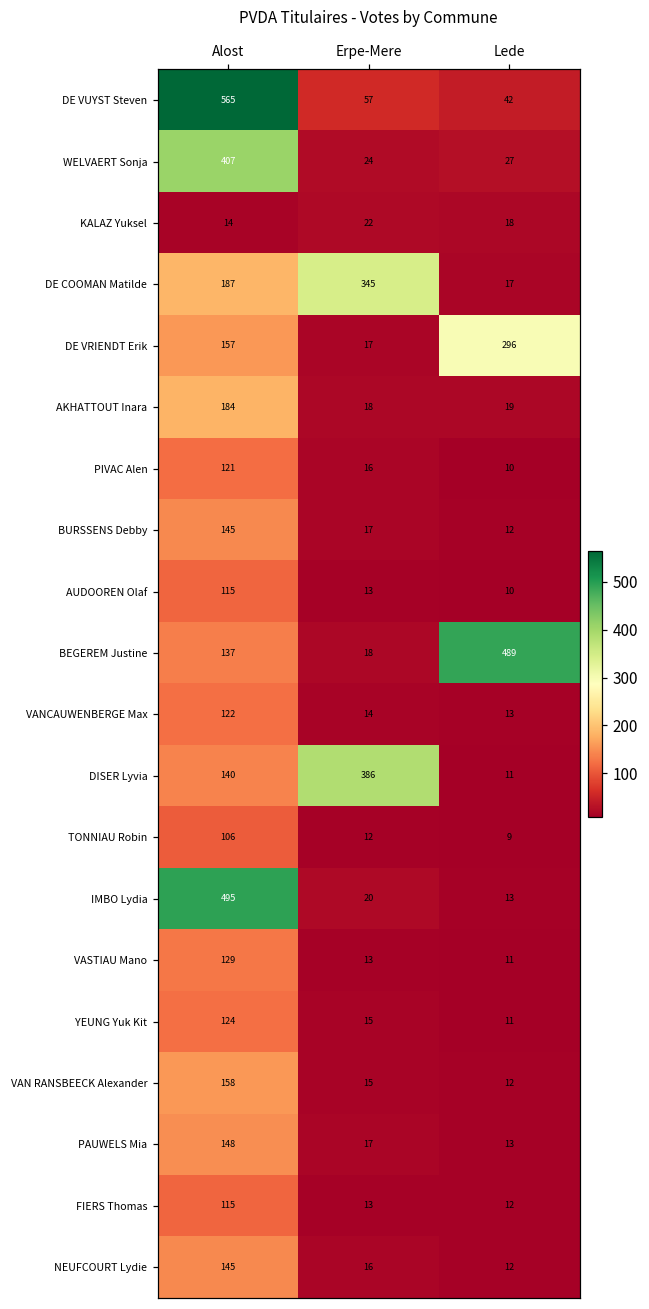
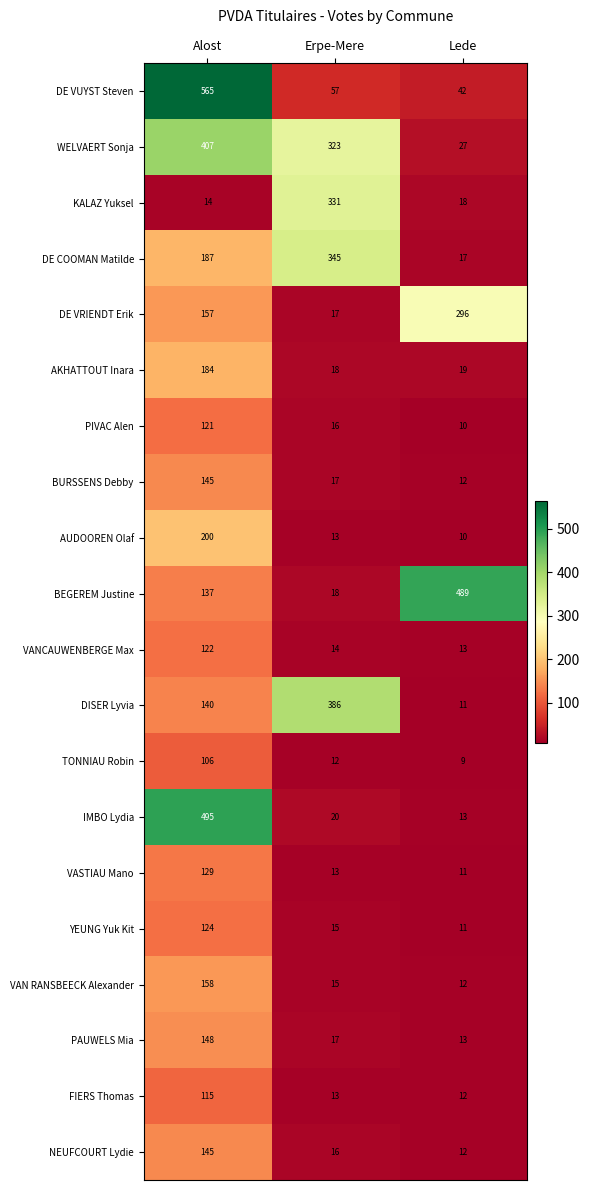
  {
    "DE VUYST Steven": {
      "Alost": 565,
      "Erpe-Mere": 57,
      "Lede": 42
    },
    "WELVAERT Sonja": {
      "Alost": 407,
-     "Erpe-Mere": 24,
+     "Erpe-Mere": 323,
      "Lede": 27
    },
    "KALAZ Yuksel": {
      "Alost": 14,
-     "Erpe-Mere": 22,
+     "Erpe-Mere": 331,
      "Lede": 18
    },
    "DE COOMAN Matilde": {
      "Alost": 187,
      "Erpe-Mere": 345,
      "Lede": 17
    },
    "DE VRIENDT Erik": {
      "Alost": 157,
      "Erpe-Mere": 17,
      "Lede": 296
    },
    "AKHATTOUT Inara": {
      "Alost": 184,
      "Erpe-Mere": 18,
      "Lede": 19
    },
    "PIVAC Alen": {
      "Alost": 121,
      "Erpe-Mere": 16,
      "Lede": 10
    },
    "BURSSENS Debby": {
      "Alost": 145,
      "Erpe-Mere": 17,
      "Lede": 12
    },
    "AUDOOREN Olaf": {
-     "Alost": 115,
+     "Alost": 200,
      "Erpe-Mere": 13,
      "Lede": 10
    },
    "BEGEREM Justine": {
      "Alost": 137,
      "Erpe-Mere": 18,
      "Lede": 489
    },
    "VANCAUWENBERGE Max": {
      "Alost": 122,
      "Erpe-Mere": 14,
      "Lede": 13
    },
    "DISER Lyvia": {
      "Alost": 140,
      "Erpe-Mere": 386,
      "Lede": 11
    },
    "TONNIAU Robin": {
      "Alost": 106,
      "Erpe-Mere": 12,
      "Lede": 9
    },
    "IMBO Lydia": {
      "Alost": 495,
      "Erpe-Mere": 20,
      "Lede": 13
    },
    "VASTIAU Mano": {
      "Alost": 129,
      "Erpe-Mere": 13,
      "Lede": 11
    },
    "YEUNG Yuk Kit": {
      "Alost": 124,
      "Erpe-Mere": 15,
      "Lede": 11
    },
    "VAN RANSBEECK Alexander": {
      "Alost": 158,
      "Erpe-Mere": 15,
      "Lede": 12
    },
    "PAUWELS Mia": {
      "Alost": 148,
      "Erpe-Mere": 17,
      "Lede": 13
    },
    "FIERS Thomas": {
      "Alost": 115,
      "Erpe-Mere": 13,
      "Lede": 12
    },
    "NEUFCOURT Lydie": {
      "Alost": 145,
      "Erpe-Mere": 16,
      "Lede": 12
    }
  }
